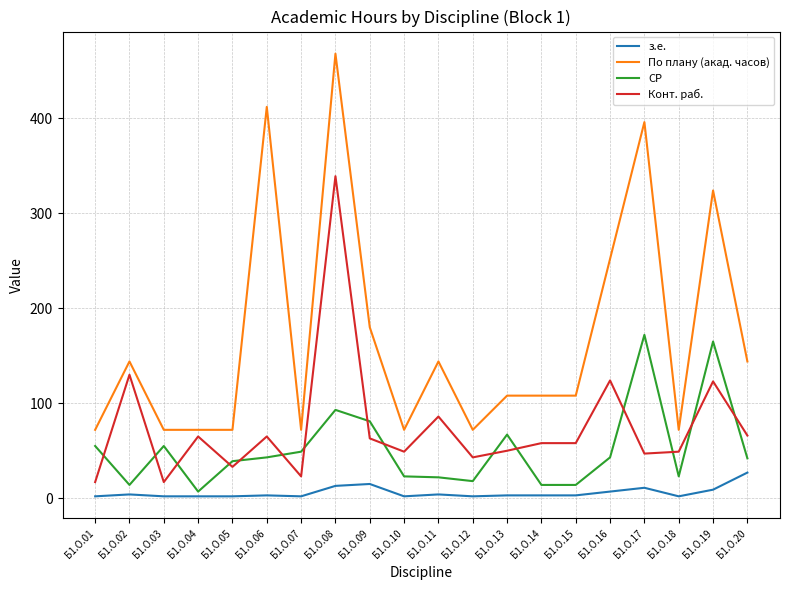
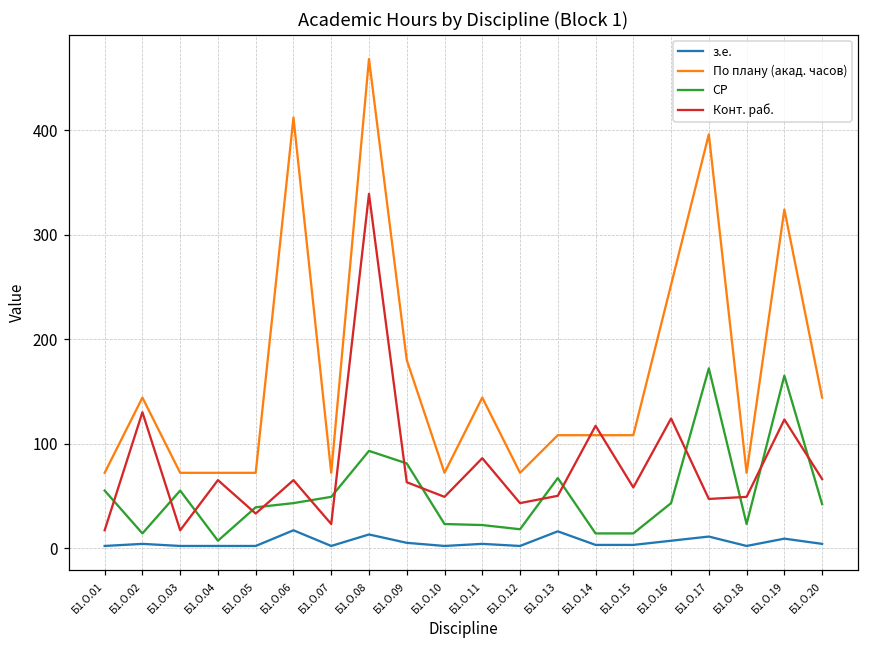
  {
    "з.е.": {
      "Б1.О.01": 0,
      "Б1.О.02": 0,
      "Б1.О.03": 0,
      "Б1.О.04": 0,
      "Б1.О.05": 0,
-     "Б1.О.06": 0,
+     "Б1.О.06": 20,
      "Б1.О.07": 0,
      "Б1.О.08": 10,
-     "Б1.О.09": 20,
+     "Б1.О.09": 10,
      "Б1.О.10": 0,
      "Б1.О.11": 0,
      "Б1.О.12": 0,
-     "Б1.О.13": 0,
+     "Б1.О.13": 20,
      "Б1.О.14": 0,
      "Б1.О.15": 0,
      "Б1.О.16": 10,
      "Б1.О.17": 10,
      "Б1.О.18": 0,
      "Б1.О.19": 10,
-     "Б1.О.20": 30
+     "Б1.О.20": 0
    },
    "По плану (акад. часов)": {
      "Б1.О.01": 70,
      "Б1.О.02": 140,
      "Б1.О.03": 70,
      "Б1.О.04": 70,
      "Б1.О.05": 70,
      "Б1.О.06": 410,
      "Б1.О.07": 70,
      "Б1.О.08": 470,
      "Б1.О.09": 180,
      "Б1.О.10": 70,
      "Б1.О.11": 140,
      "Б1.О.12": 70,
      "Б1.О.13": 110,
      "Б1.О.14": 110,
      "Б1.О.15": 110,
      "Б1.О.16": 250,
      "Б1.О.17": 400,
      "Б1.О.18": 70,
      "Б1.О.19": 320,
      "Б1.О.20": 140
    },
    "СР": {
      "Б1.О.01": 60,
      "Б1.О.02": 10,
      "Б1.О.03": 60,
      "Б1.О.04": 10,
      "Б1.О.05": 40,
      "Б1.О.06": 40,
      "Б1.О.07": 50,
      "Б1.О.08": 90,
      "Б1.О.09": 80,
      "Б1.О.10": 20,
      "Б1.О.11": 20,
      "Б1.О.12": 20,
      "Б1.О.13": 70,
      "Б1.О.14": 10,
      "Б1.О.15": 10,
      "Б1.О.16": 40,
      "Б1.О.17": 170,
      "Б1.О.18": 20,
      "Б1.О.19": 170,
      "Б1.О.20": 40
    },
    "Конт. раб.": {
      "Б1.О.01": 20,
      "Б1.О.02": 130,
      "Б1.О.03": 20,
      "Б1.О.04": 70,
      "Б1.О.05": 30,
      "Б1.О.06": 70,
      "Б1.О.07": 20,
      "Б1.О.08": 340,
      "Б1.О.09": 60,
      "Б1.О.10": 50,
      "Б1.О.11": 90,
      "Б1.О.12": 40,
      "Б1.О.13": 50,
-     "Б1.О.14": 60,
+     "Б1.О.14": 120,
      "Б1.О.15": 60,
      "Б1.О.16": 120,
      "Б1.О.17": 50,
      "Б1.О.18": 50,
      "Б1.О.19": 120,
      "Б1.О.20": 70
    }
  }
